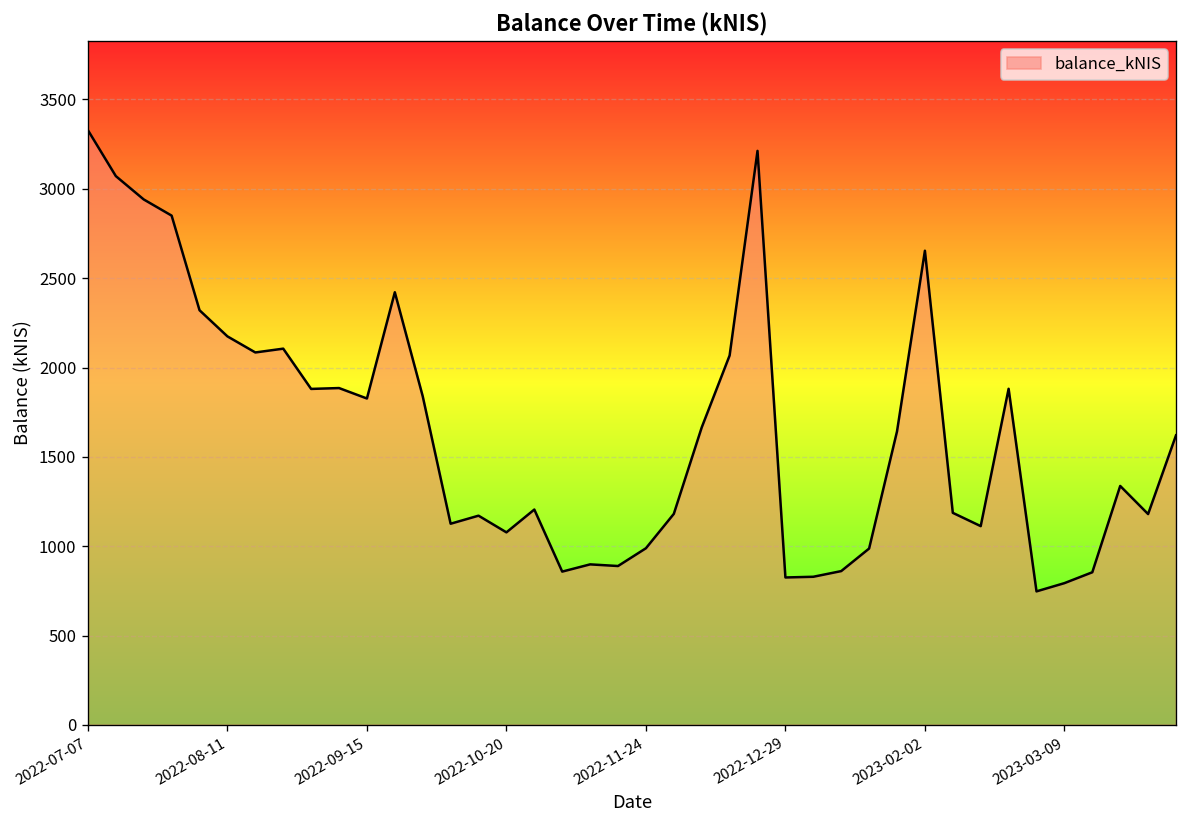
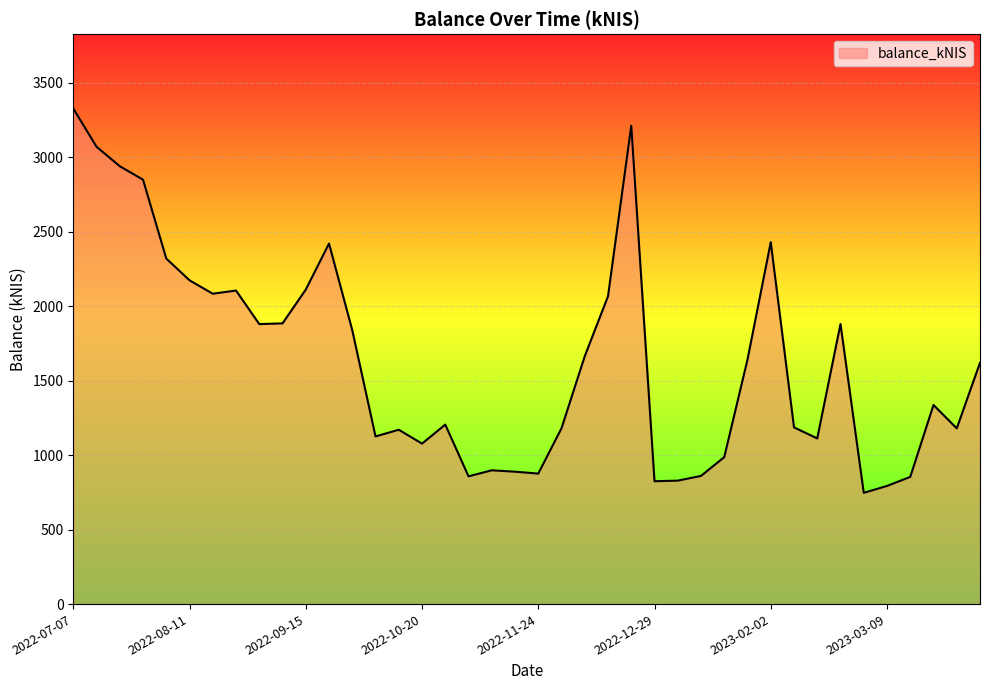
  {
    "2022-07-07": 3330,
    "2022-08-11": 2170,
-   "2022-09-15": 1830,
+   "2022-09-15": 2110,
    "2022-10-20": 1080,
-   "2022-11-24": 990,
+   "2022-11-24": 880,
    "2022-12-29": 830,
-   "2023-02-02": 2650,
+   "2023-02-02": 2430,
    "2023-03-09": 790
  }
